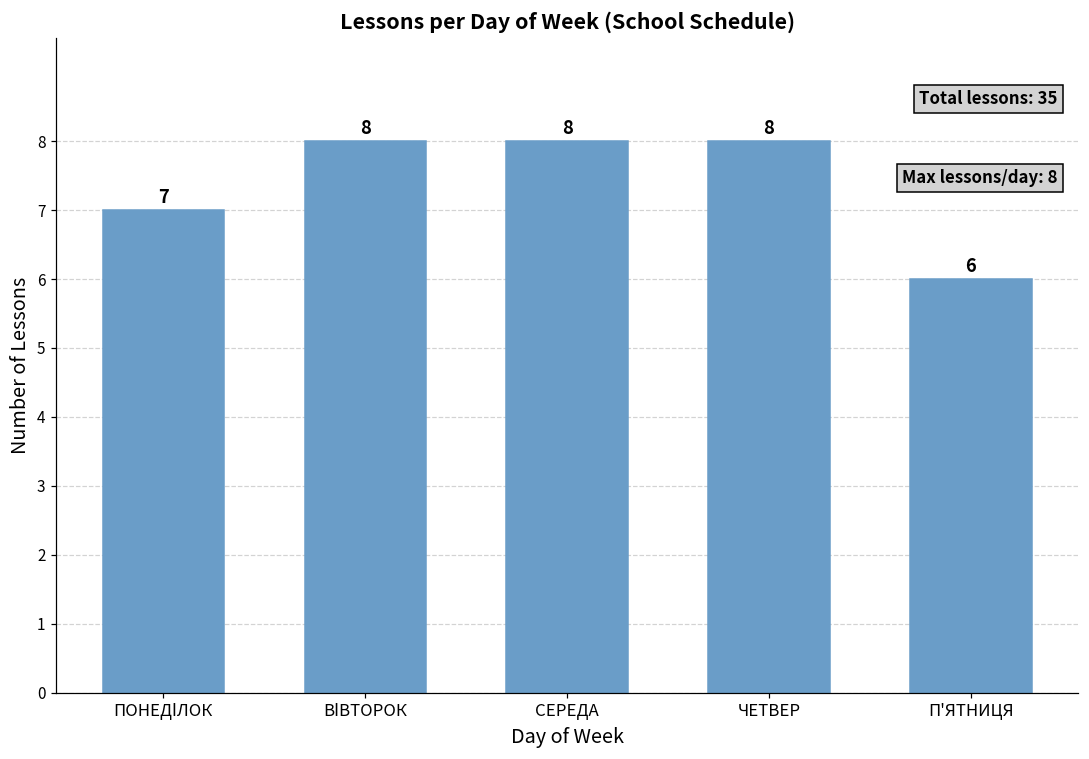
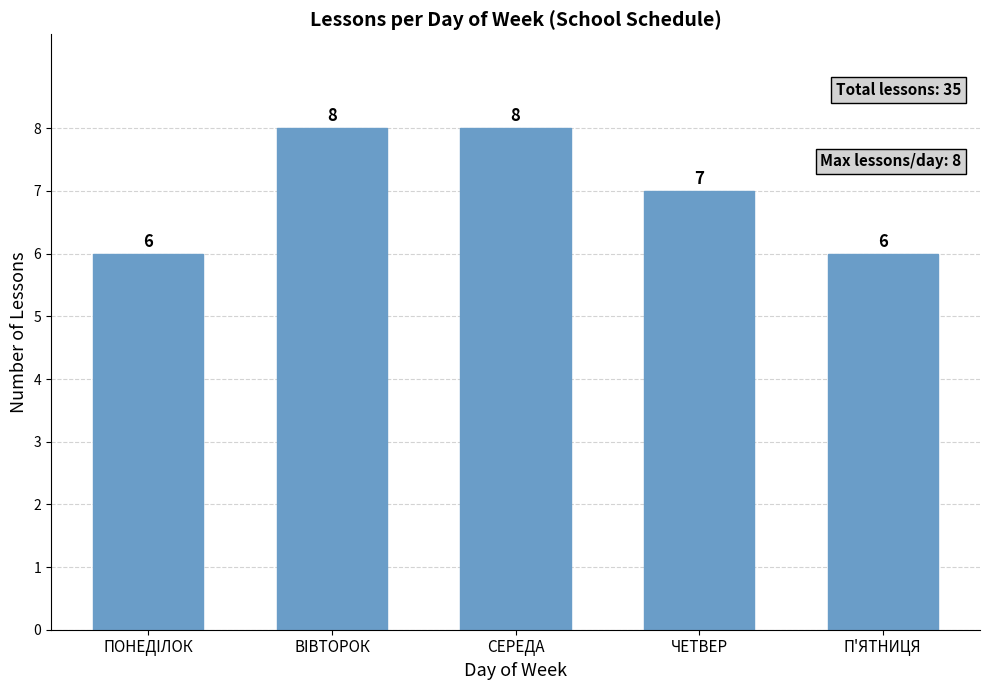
  {
-   "ПОНЕДІЛОК": 7,
+   "ПОНЕДІЛОК": 6,
    "ВІВТОРОК": 8,
    "СЕРЕДА": 8,
-   "ЧЕТВЕР": 8,
+   "ЧЕТВЕР": 7,
    "П'ЯТНИЦЯ": 6
  }
